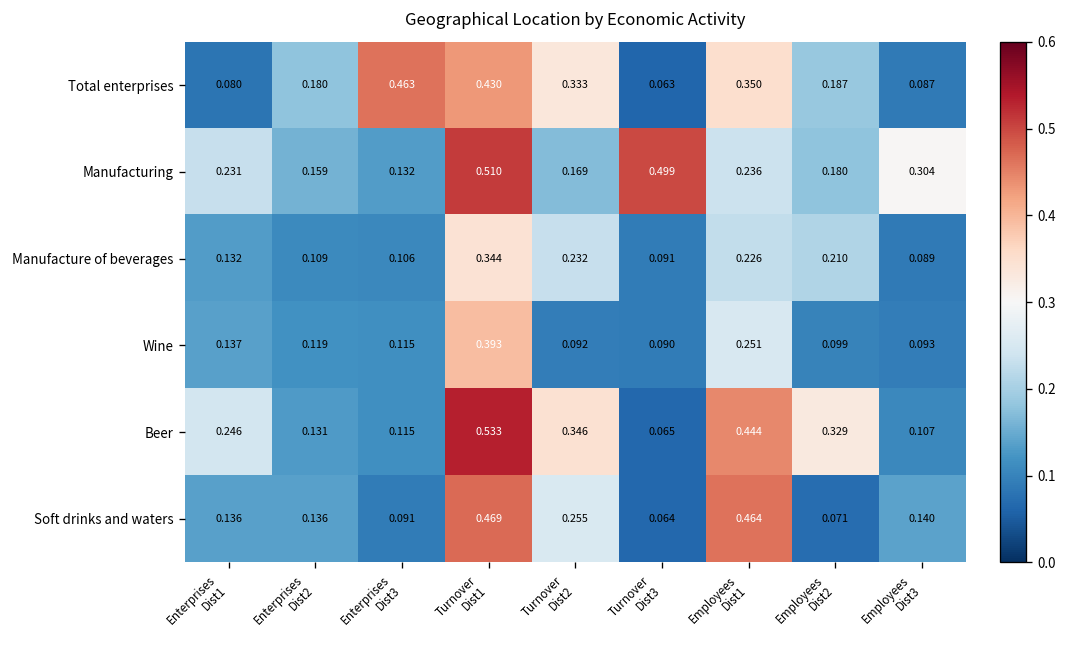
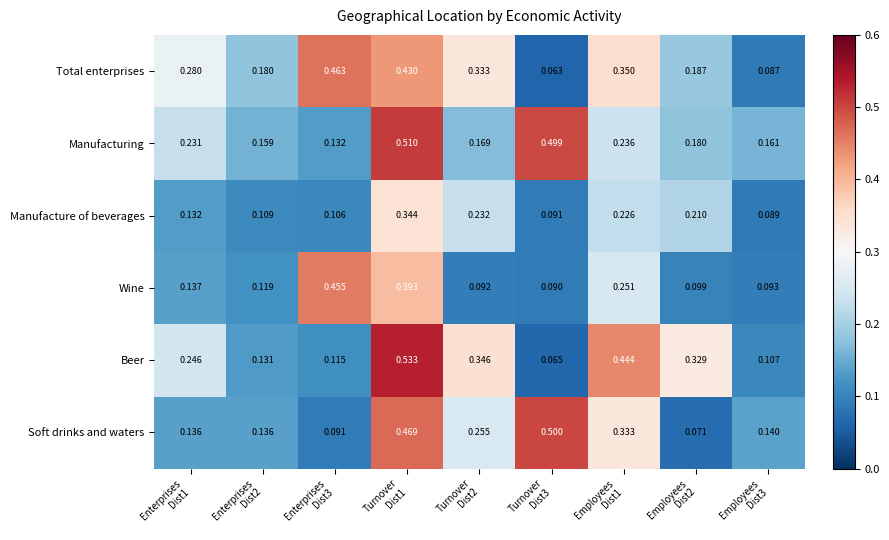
  {
    "Total enterprises": {
-     "Enterprises Dist1": 0.080,
+     "Enterprises Dist1": 0.280,
      "Enterprises Dist2": 0.180,
      "Enterprises Dist3": 0.463,
      "Turnover Dist1": 0.430,
      "Turnover Dist2": 0.333,
      "Turnover Dist3": 0.063,
      "Employees Dist1": 0.350,
      "Employees Dist2": 0.187,
      "Employees Dist3": 0.087
    },
    "Manufacturing": {
      "Enterprises Dist1": 0.231,
      "Enterprises Dist2": 0.159,
      "Enterprises Dist3": 0.132,
      "Turnover Dist1": 0.510,
      "Turnover Dist2": 0.169,
      "Turnover Dist3": 0.499,
      "Employees Dist1": 0.236,
      "Employees Dist2": 0.180,
-     "Employees Dist3": 0.304
+     "Employees Dist3": 0.161
    },
    "Manufacture of beverages": {
      "Enterprises Dist1": 0.132,
      "Enterprises Dist2": 0.109,
      "Enterprises Dist3": 0.106,
      "Turnover Dist1": 0.344,
      "Turnover Dist2": 0.232,
      "Turnover Dist3": 0.091,
      "Employees Dist1": 0.226,
      "Employees Dist2": 0.210,
      "Employees Dist3": 0.089
    },
    "Wine": {
      "Enterprises Dist1": 0.137,
      "Enterprises Dist2": 0.119,
-     "Enterprises Dist3": 0.115,
+     "Enterprises Dist3": 0.455,
      "Turnover Dist1": 0.393,
      "Turnover Dist2": 0.092,
      "Turnover Dist3": 0.090,
      "Employees Dist1": 0.251,
      "Employees Dist2": 0.099,
      "Employees Dist3": 0.093
    },
    "Beer": {
      "Enterprises Dist1": 0.246,
      "Enterprises Dist2": 0.131,
      "Enterprises Dist3": 0.115,
      "Turnover Dist1": 0.533,
      "Turnover Dist2": 0.346,
      "Turnover Dist3": 0.065,
      "Employees Dist1": 0.444,
      "Employees Dist2": 0.329,
      "Employees Dist3": 0.107
    },
    "Soft drinks and waters": {
      "Enterprises Dist1": 0.136,
      "Enterprises Dist2": 0.136,
      "Enterprises Dist3": 0.091,
      "Turnover Dist1": 0.469,
      "Turnover Dist2": 0.255,
-     "Turnover Dist3": 0.064,
-     "Employees Dist1": 0.464,
+     "Turnover Dist3": 0.500,
+     "Employees Dist1": 0.333,
      "Employees Dist2": 0.071,
      "Employees Dist3": 0.140
    }
  }
